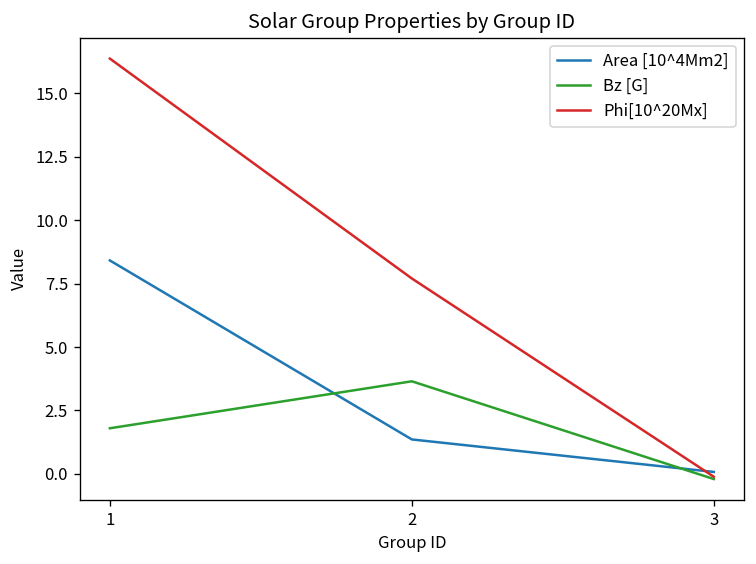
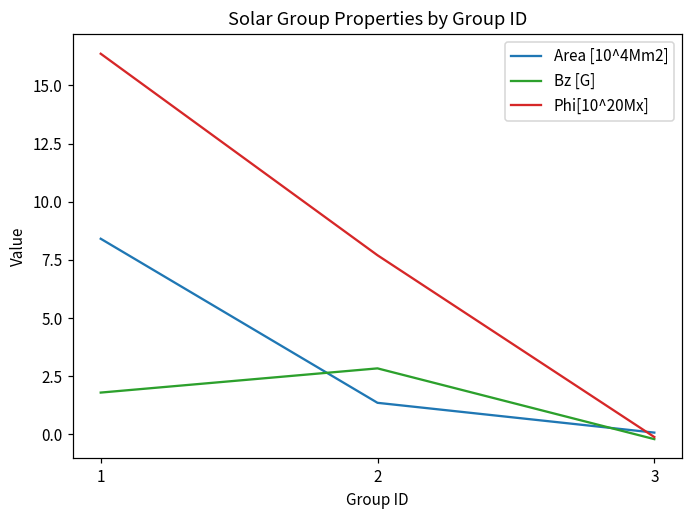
  {
    "Area [10^4Mm2]": {
      "1": 8.4,
      "2": 1.4,
      "3": 0.1
    },
    "Bz [G]": {
      "1": 1.8,
-     "2": 3.7
+     "2": 2.8
    },
    "Phi[10^20Mx]": {
      "1": 16.4,
      "2": 7.7
    }
  }
